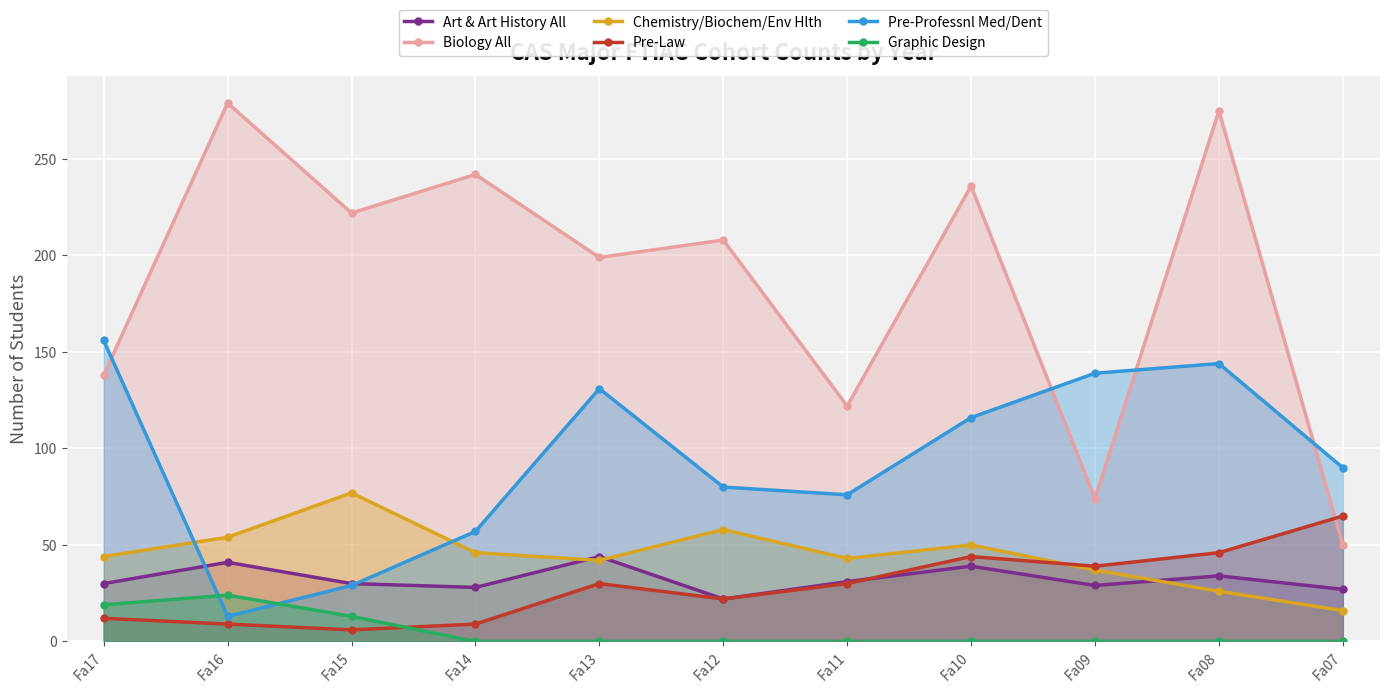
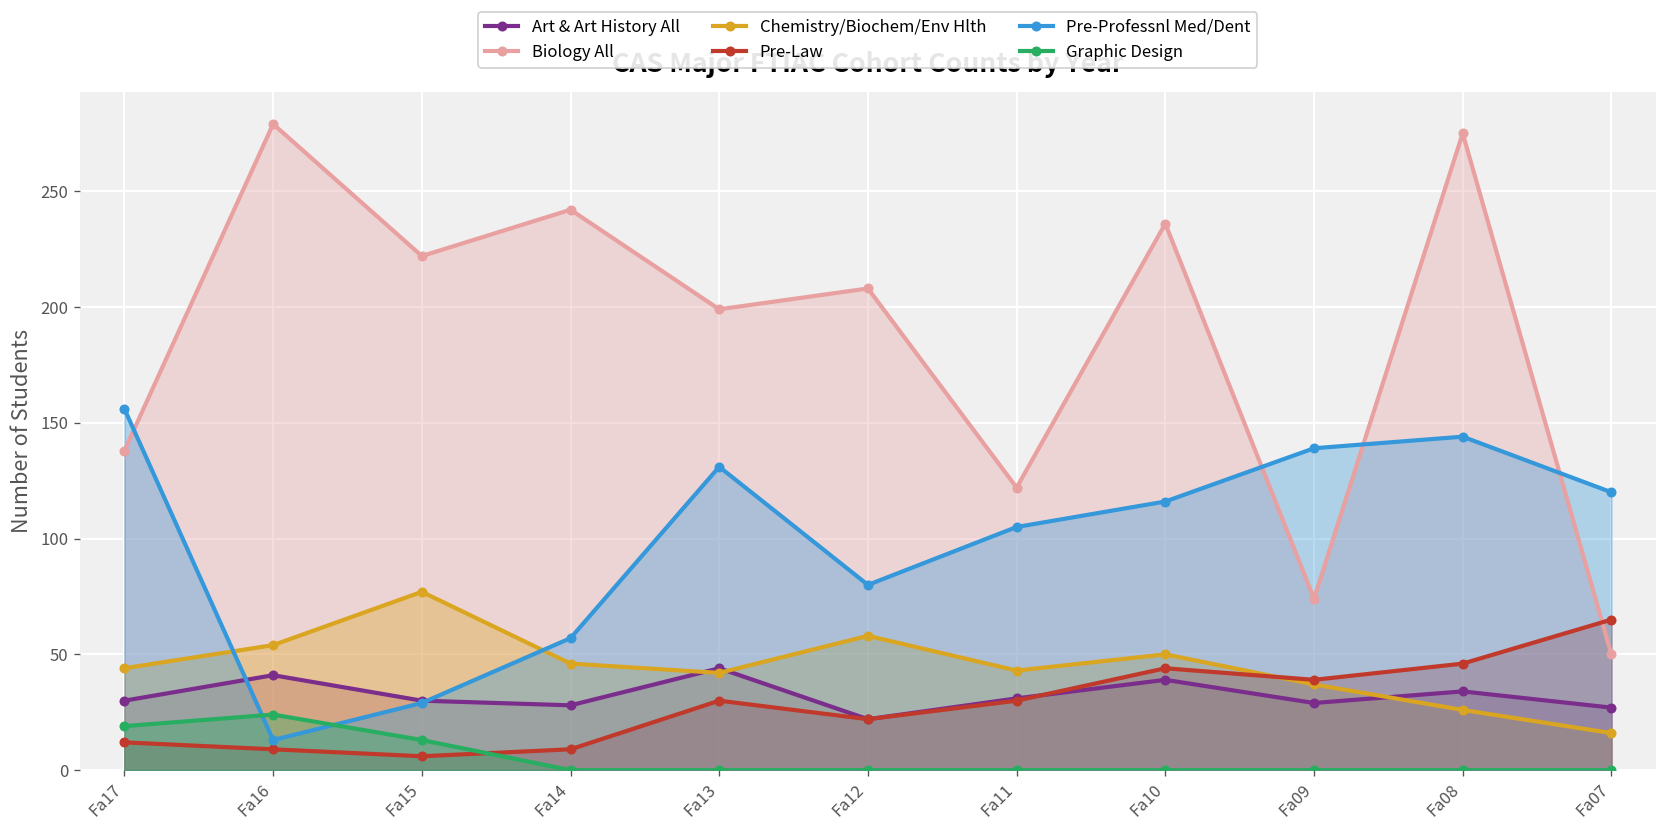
  {
    "Art & Art History All": {
      "Fa17": 30,
      "Fa16": 41,
      "Fa14": 28,
      "Fa13": 44,
      "Fa10": 39,
      "Fa09": 29,
      "Fa08": 34,
      "Fa07": 27
    },
    "Biology All": {
      "Fa17": 138,
      "Fa16": 279,
      "Fa15": 222,
      "Fa14": 242,
      "Fa13": 199,
      "Fa12": 208,
      "Fa11": 122,
      "Fa10": 236,
      "Fa09": 74,
      "Fa08": 275,
      "Fa07": 50
    },
    "Chemistry/Biochem/Env Hlth": {
      "Fa17": 44,
      "Fa16": 54,
      "Fa15": 77,
      "Fa14": 46,
      "Fa13": 42,
      "Fa12": 58,
      "Fa11": 43,
      "Fa10": 50,
      "Fa09": 37,
      "Fa08": 26,
      "Fa07": 16
    },
    "Pre-Law": {
      "Fa17": 12,
      "Fa16": 9,
      "Fa15": 6,
      "Fa14": 9,
      "Fa13": 30,
      "Fa10": 44,
      "Fa09": 39,
      "Fa08": 46,
      "Fa07": 65
    },
    "Pre-Professnl Med/Dent": {
      "Fa17": 156,
      "Fa16": 13,
      "Fa14": 57,
      "Fa13": 131,
      "Fa12": 80,
-     "Fa11": 76,
+     "Fa11": 105,
      "Fa10": 116,
      "Fa09": 139,
      "Fa08": 144,
-     "Fa07": 90
+     "Fa07": 120
    },
    "Graphic Design": {
      "Fa17": 19,
      "Fa16": 24,
      "Fa15": 13,
      "Fa14": 0,
      "Fa13": 0,
      "Fa12": 0,
      "Fa11": 0,
      "Fa10": 0,
      "Fa09": 0,
      "Fa08": 0,
      "Fa07": 0
    }
  }
